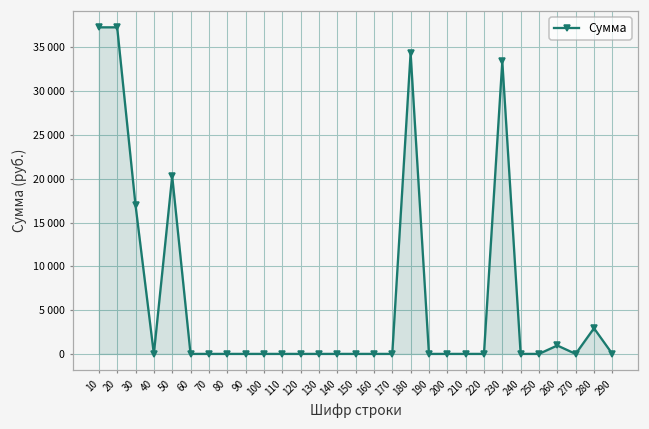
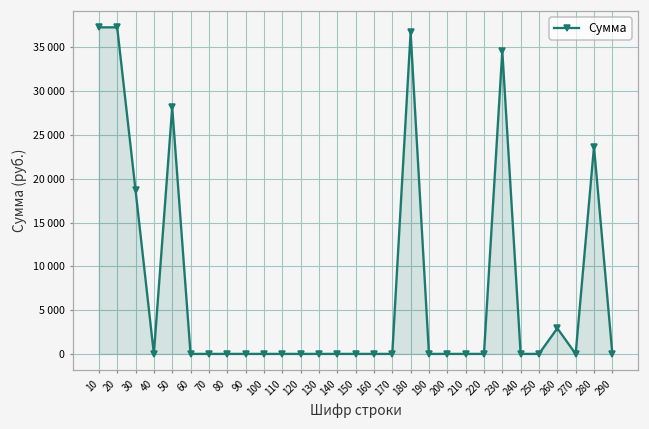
  {
    "10": 37000,
    "20": 37000,
-   "30": 17000,
+   "30": 19000,
    "40": 0,
-   "50": 20000,
+   "50": 28000,
    "60": 0,
    "70": 0,
    "80": 0,
    "90": 0,
    "100": 0,
    "110": 0,
    "120": 0,
    "130": 0,
    "140": 0,
    "150": 0,
    "160": 0,
    "170": 0,
-   "180": 34000,
+   "180": 37000,
    "190": 0,
    "200": 0,
    "210": 0,
    "220": 0,
-   "230": 33000,
+   "230": 35000,
    "240": 0,
    "250": 0,
-   "260": 1000,
+   "260": 3000,
    "270": 0,
-   "280": 3000,
+   "280": 24000,
    "290": 0
  }
